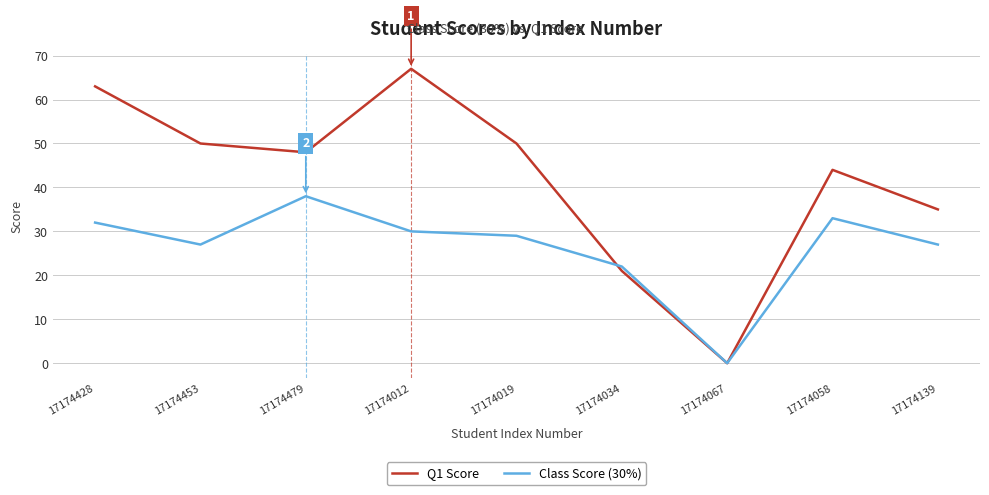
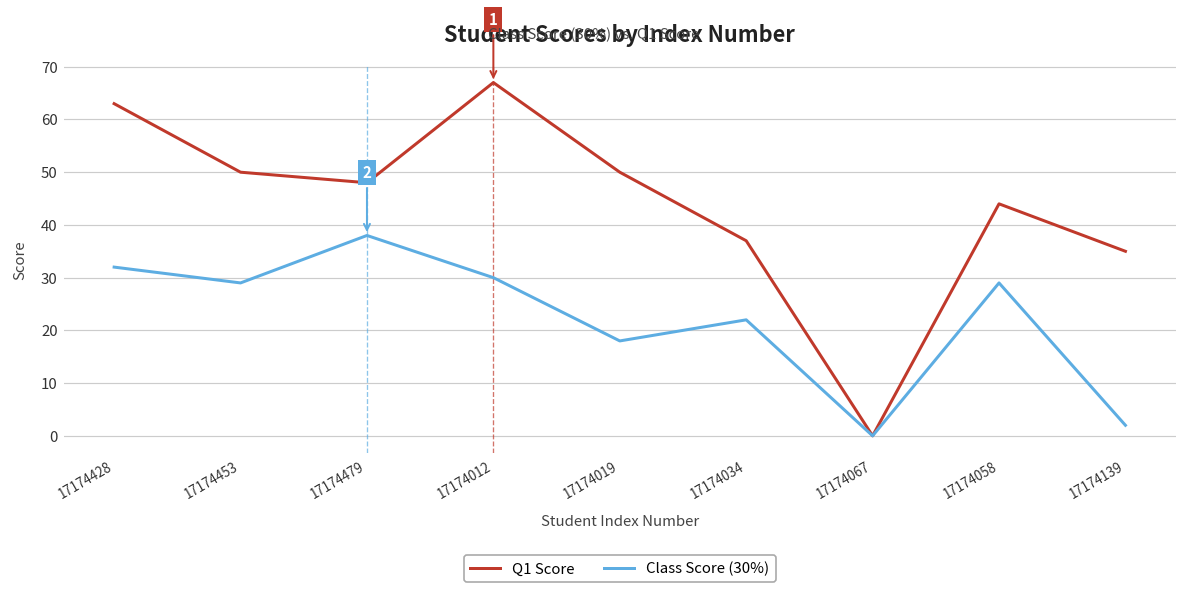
  {
    "Q1 Score": {
      "17174428": 63,
      "17174453": 50,
      "17174019": 50,
-     "17174034": 21,
+     "17174034": 37,
      "17174058": 44,
      "17174139": 35
    },
    "Class Score (30%)": {
      "17174428": 32,
-     "17174453": 27,
+     "17174453": 29,
      "17174479": 38,
      "17174012": 30,
-     "17174019": 29,
+     "17174019": 18,
      "17174034": 22,
-     "17174058": 33,
-     "17174139": 27
+     "17174058": 29,
+     "17174139": 2
    }
  }
